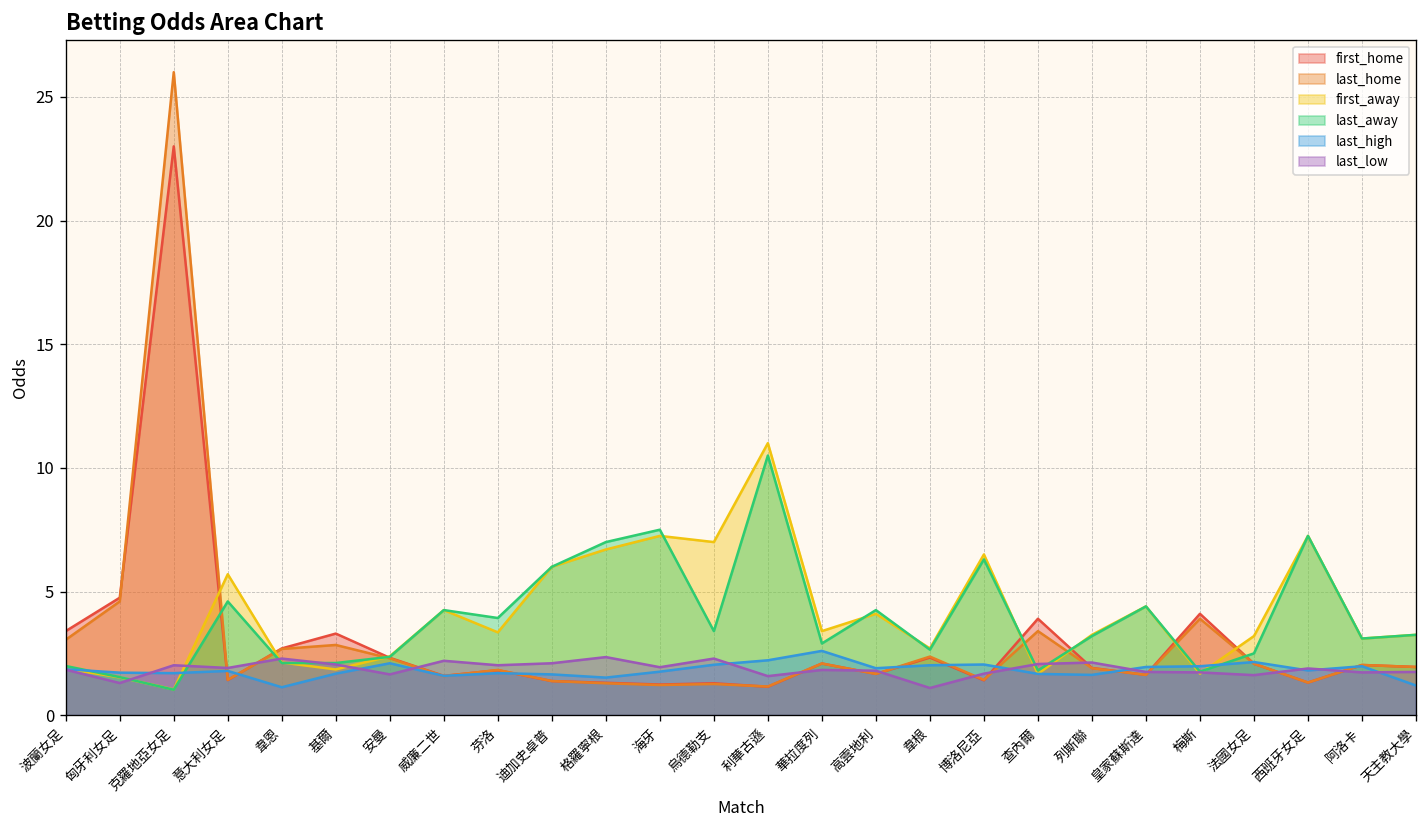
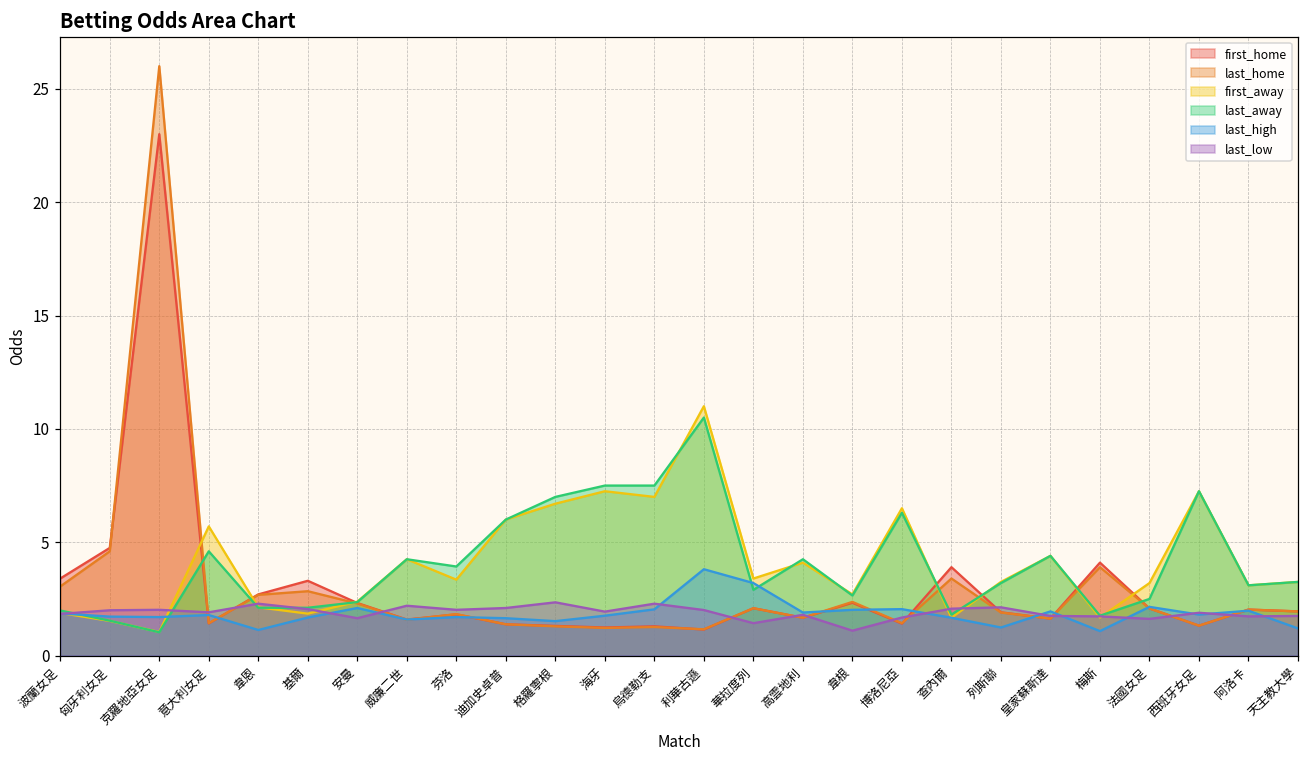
  {
    "last_away": {
      "意大利女足": 4.6,
      "芬洛": 3.9,
      "格羅寧根": 7.0,
      "海牙": 7.5,
-     "烏德勒支": 3.4,
+     "烏德勒支": 7.5,
      "利華古遜": 10.5,
      "華拉度列": 2.9,
      "高雲地利": 4.3,
      "博洛尼亞": 6.3,
      "查內爾": 1.8,
      "法國女足": 2.5
    },
    "last_high": {
      "匈牙利女足": 1.7,
      "克羅地亞女足": 1.7,
      "韋恩": 1.1,
      "基爾": 1.7,
      "安曼": 2.1,
      "迪加史卓普": 1.7,
      "格羅寧根": 1.5,
      "海牙": 1.8,
      "烏德勒支": 2.0,
-     "利華古遜": 2.2,
-     "華拉度列": 2.6,
+     "利華古遜": 3.8,
+     "華拉度列": 3.2,
      "韋根": 2.0,
      "博洛尼亞": 2.1,
-     "列斯聯": 1.6,
+     "列斯聯": 1.2,
      "皇家蘇斯達": 2.0,
-     "梅斯": 2.0,
+     "梅斯": 1.1,
      "天主教大學": 1.2
    },
    "last_low": {
-     "匈牙利女足": 1.3,
+     "匈牙利女足": 2.0,
      "克羅地亞女足": 2.0,
      "韋恩": 2.3,
      "安曼": 1.7,
      "威廉二世": 2.2,
      "芬洛": 2.0,
      "迪加史卓普": 2.1,
      "格羅寧根": 2.4,
      "海牙": 1.9,
      "烏德勒支": 2.3,
-     "利華古遜": 1.6,
-     "華拉度列": 1.8,
+     "利華古遜": 2.0,
+     "華拉度列": 1.4,
      "韋根": 1.1,
      "博洛尼亞": 1.7,
      "查內爾": 2.1,
      "列斯聯": 2.1,
      "法國女足": 1.6,
      "阿洛卡": 1.7,
      "天主教大學": 1.8
    }
  }
